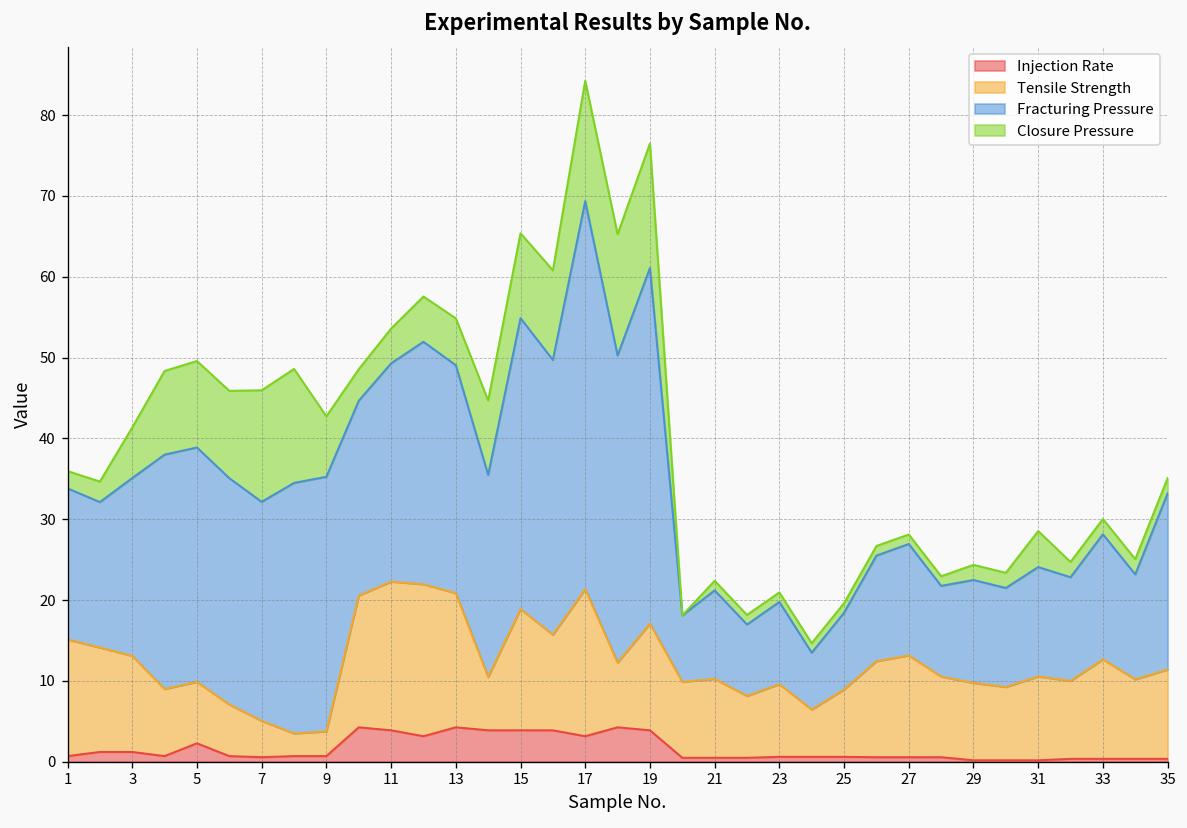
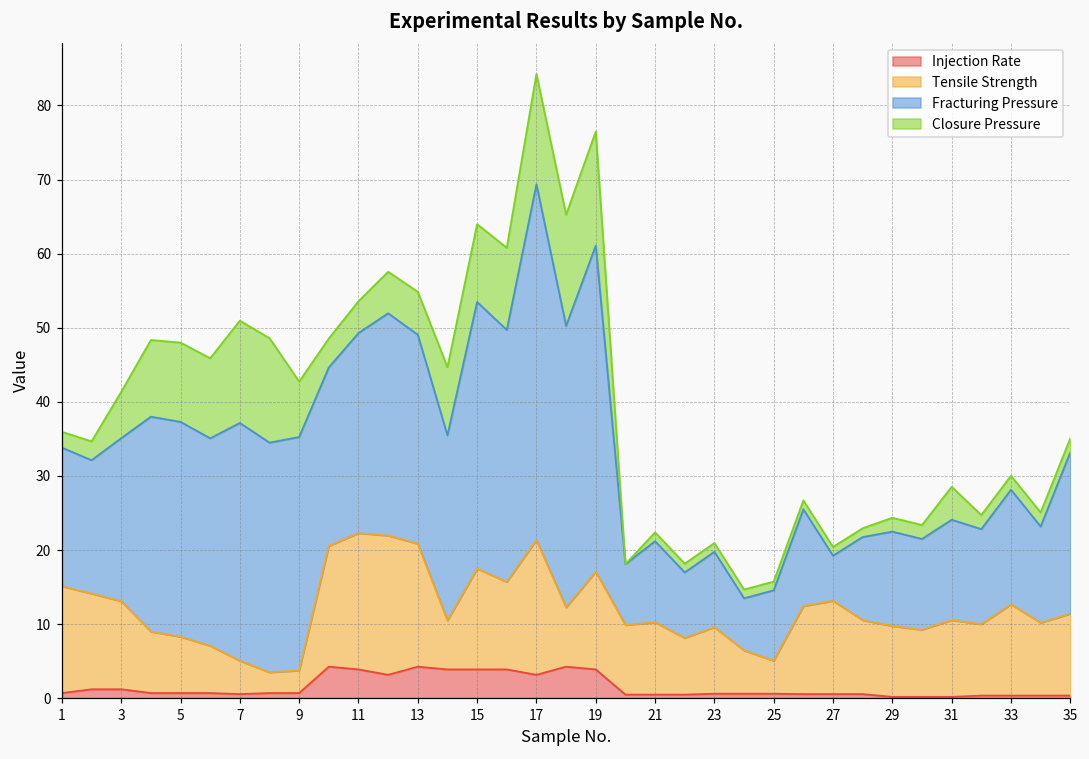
  {
    "Injection Rate": {
      "1": 1,
      "3": 1,
-     "5": 2,
+     "5": 1,
      "7": 1,
      "9": 1,
      "11": 4,
      "13": 4,
      "15": 4,
      "17": 3,
      "19": 4,
      "21": 0,
      "23": 1,
      "25": 1,
      "27": 1,
      "29": 0,
      "31": 0,
      "33": 0,
      "35": 0
    },
    "Tensile Strength": {
      "1": 14,
      "3": 12,
      "5": 8,
      "7": 5,
      "9": 3,
      "11": 18,
      "13": 17,
-     "15": 15,
+     "15": 14,
      "17": 18,
      "19": 13,
      "21": 10,
      "23": 9,
-     "25": 8,
+     "25": 4,
      "27": 13,
      "29": 10,
      "31": 10,
      "33": 12,
      "35": 11
    },
    "Fracturing Pressure": {
      "1": 19,
      "3": 22,
      "5": 29,
-     "7": 27,
+     "7": 32,
      "9": 32,
      "11": 27,
      "13": 28,
      "15": 36,
      "17": 48,
      "19": 44,
      "21": 11,
      "23": 10,
      "25": 10,
-     "27": 14,
+     "27": 6,
      "29": 13,
      "31": 14,
      "33": 15,
      "35": 22
    },
    "Closure Pressure": {
      "1": 2,
      "3": 6,
      "5": 11,
      "7": 14,
      "9": 7,
      "11": 4,
      "13": 6,
      "15": 11,
      "17": 15,
      "19": 15,
      "21": 1,
      "23": 1,
      "25": 1,
      "27": 1,
      "29": 2,
      "31": 4,
      "33": 2,
      "35": 2
    }
  }
